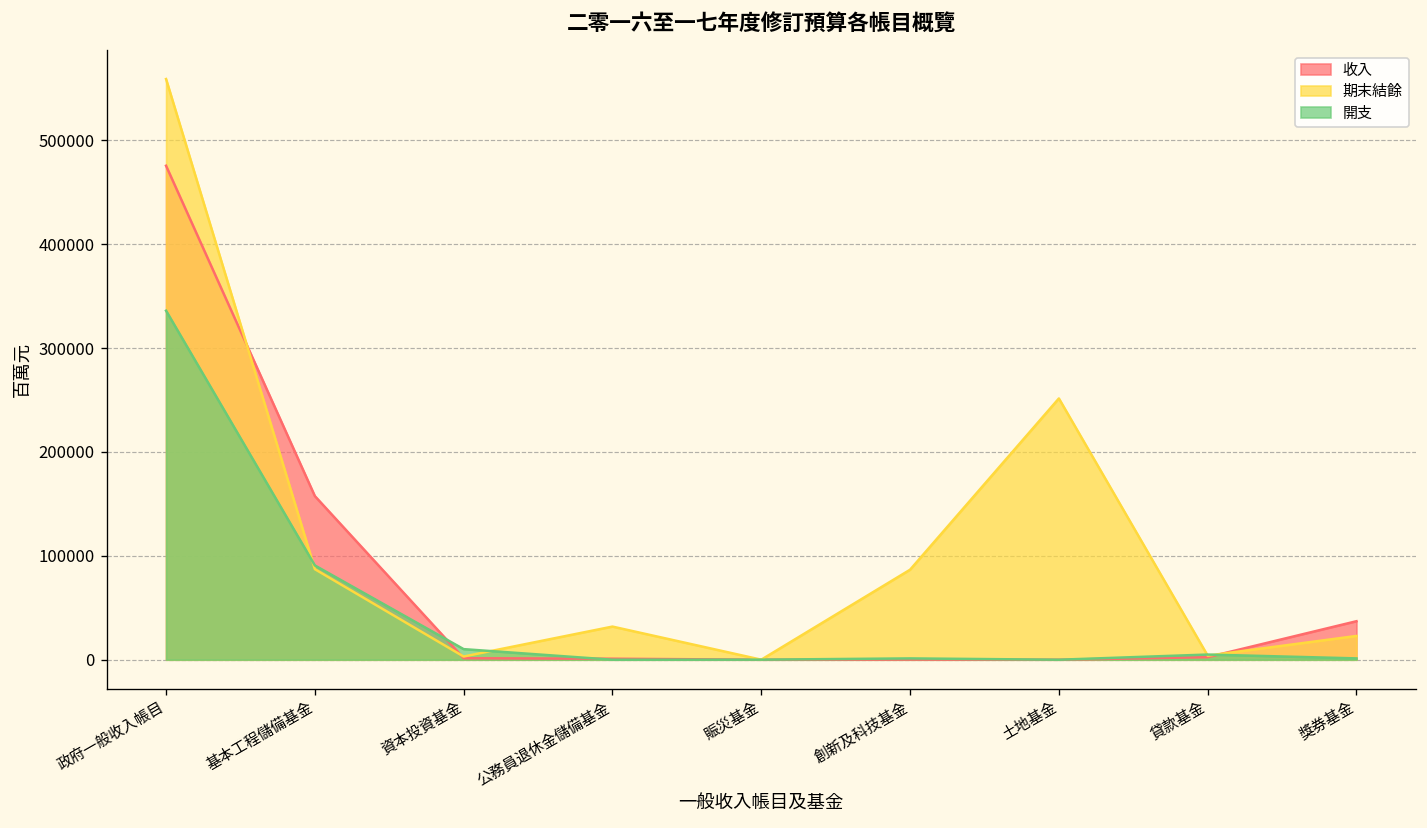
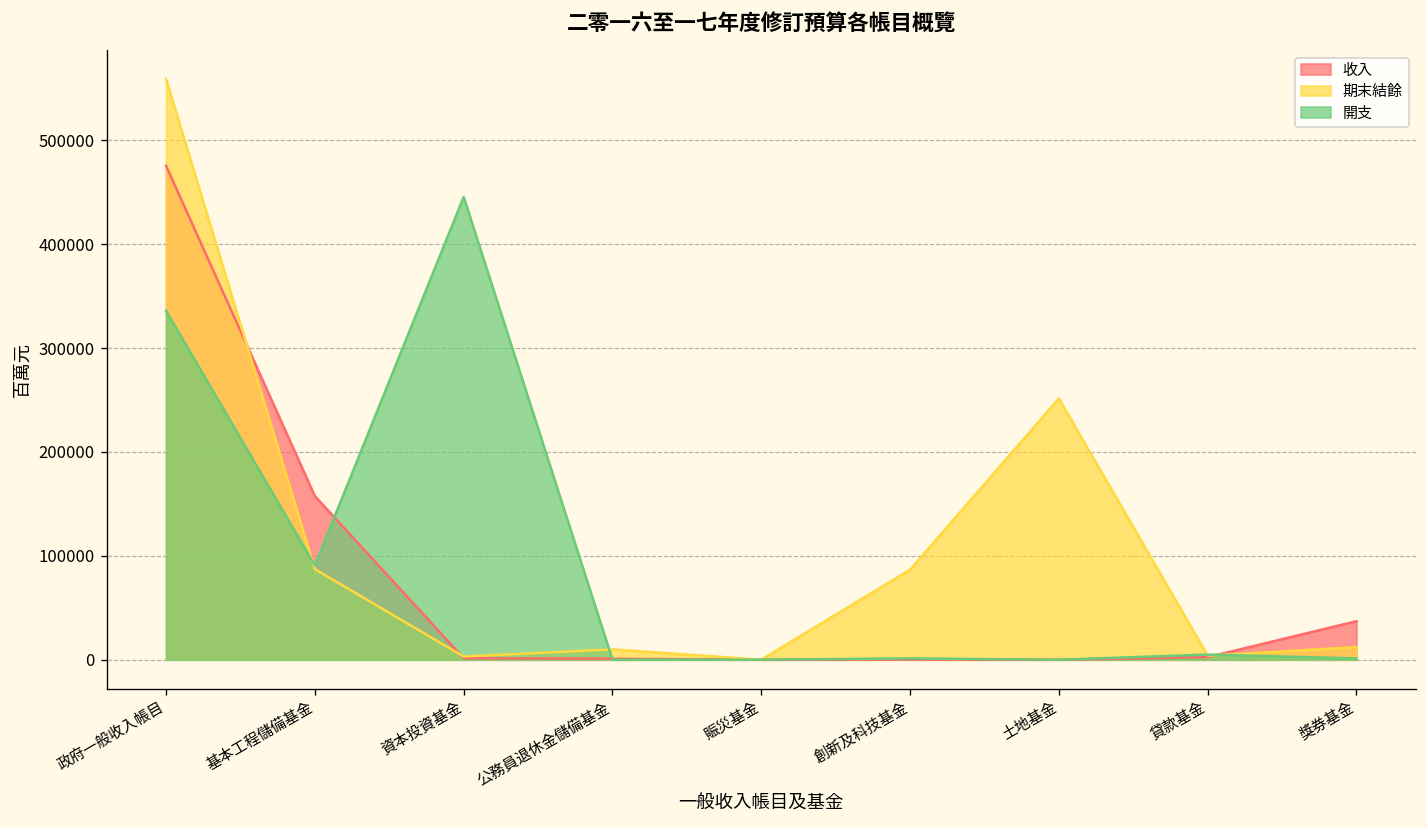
  {
    "收入": {
      "政府一般收入帳目": 480000,
      "基本工程儲備基金": 160000,
      "獎券基金": 40000
    },
    "期末結餘": {
      "政府一般收入帳目": 560000,
      "基本工程儲備基金": 90000,
-     "公務員退休金儲備基金": 30000,
+     "公務員退休金儲備基金": 10000,
      "創新及科技基金": 90000,
      "土地基金": 250000,
-     "獎券基金": 20000
+     "獎券基金": 10000
    },
    "開支": {
      "政府一般收入帳目": 340000,
      "基本工程儲備基金": 90000,
-     "資本投資基金": 10000,
+     "資本投資基金": 450000,
      "獎券基金": 0
    }
  }
